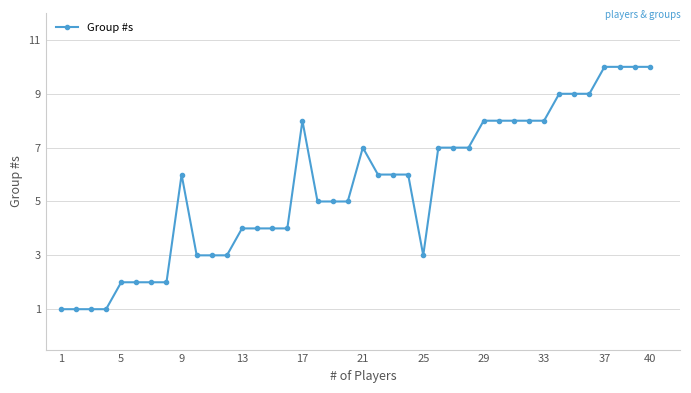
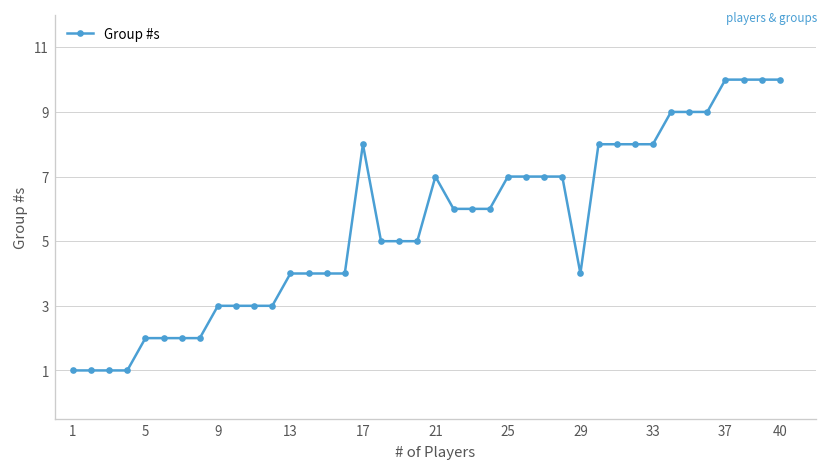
  {
    "1": 1,
    "5": 2,
-   "9": 6,
+   "9": 3,
    "13": 4,
    "17": 8,
    "21": 7,
-   "25": 3,
-   "29": 8,
+   "25": 7,
+   "29": 4,
    "33": 8,
    "37": 10,
    "40": 10
  }
